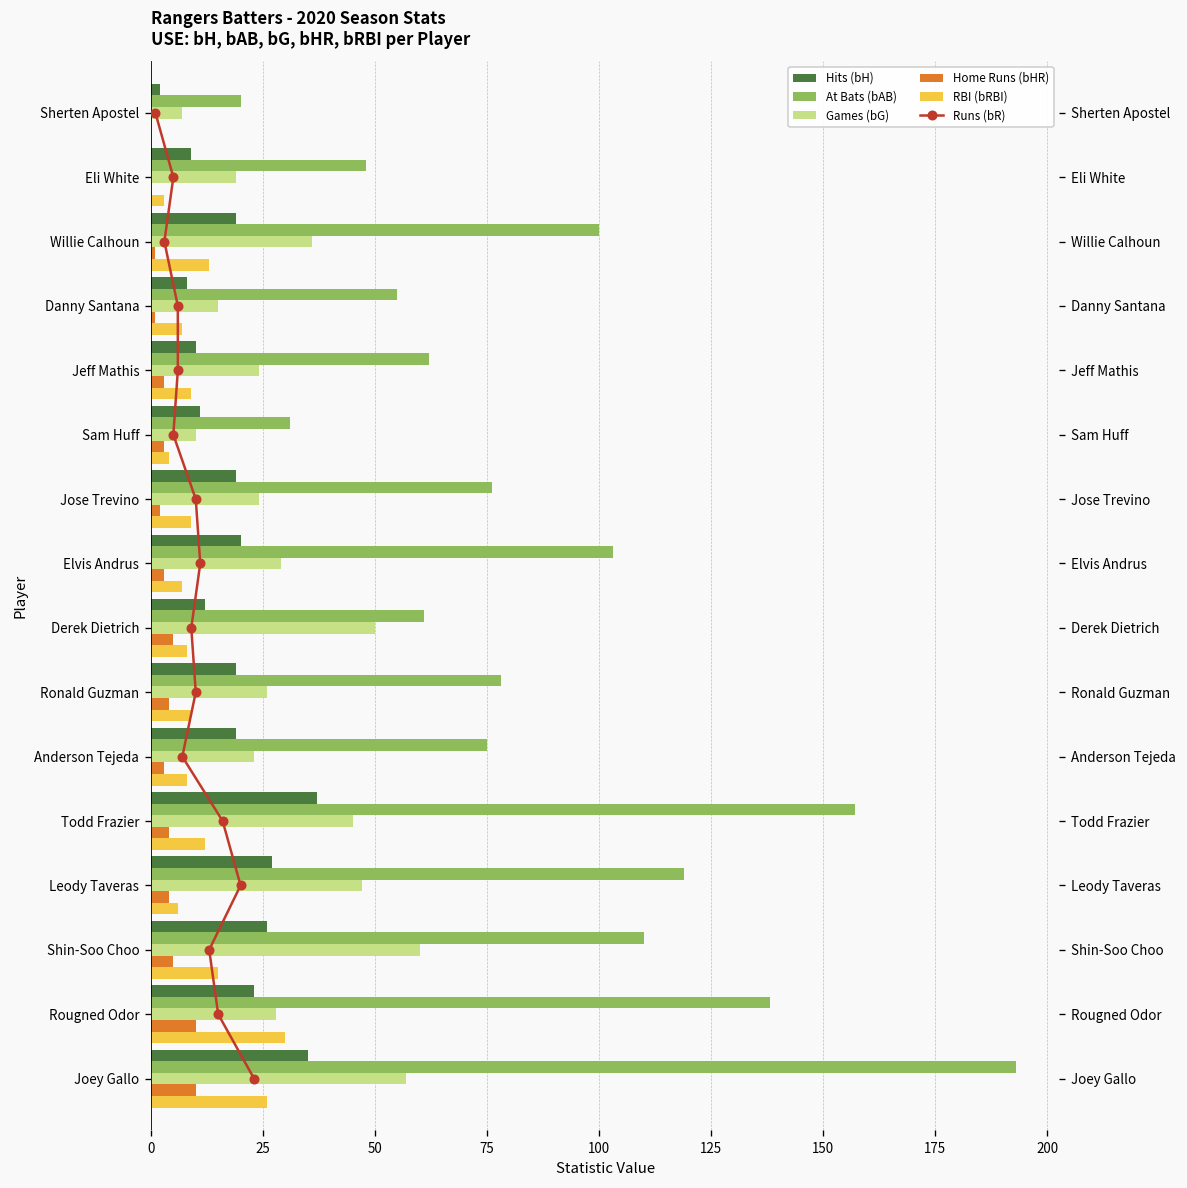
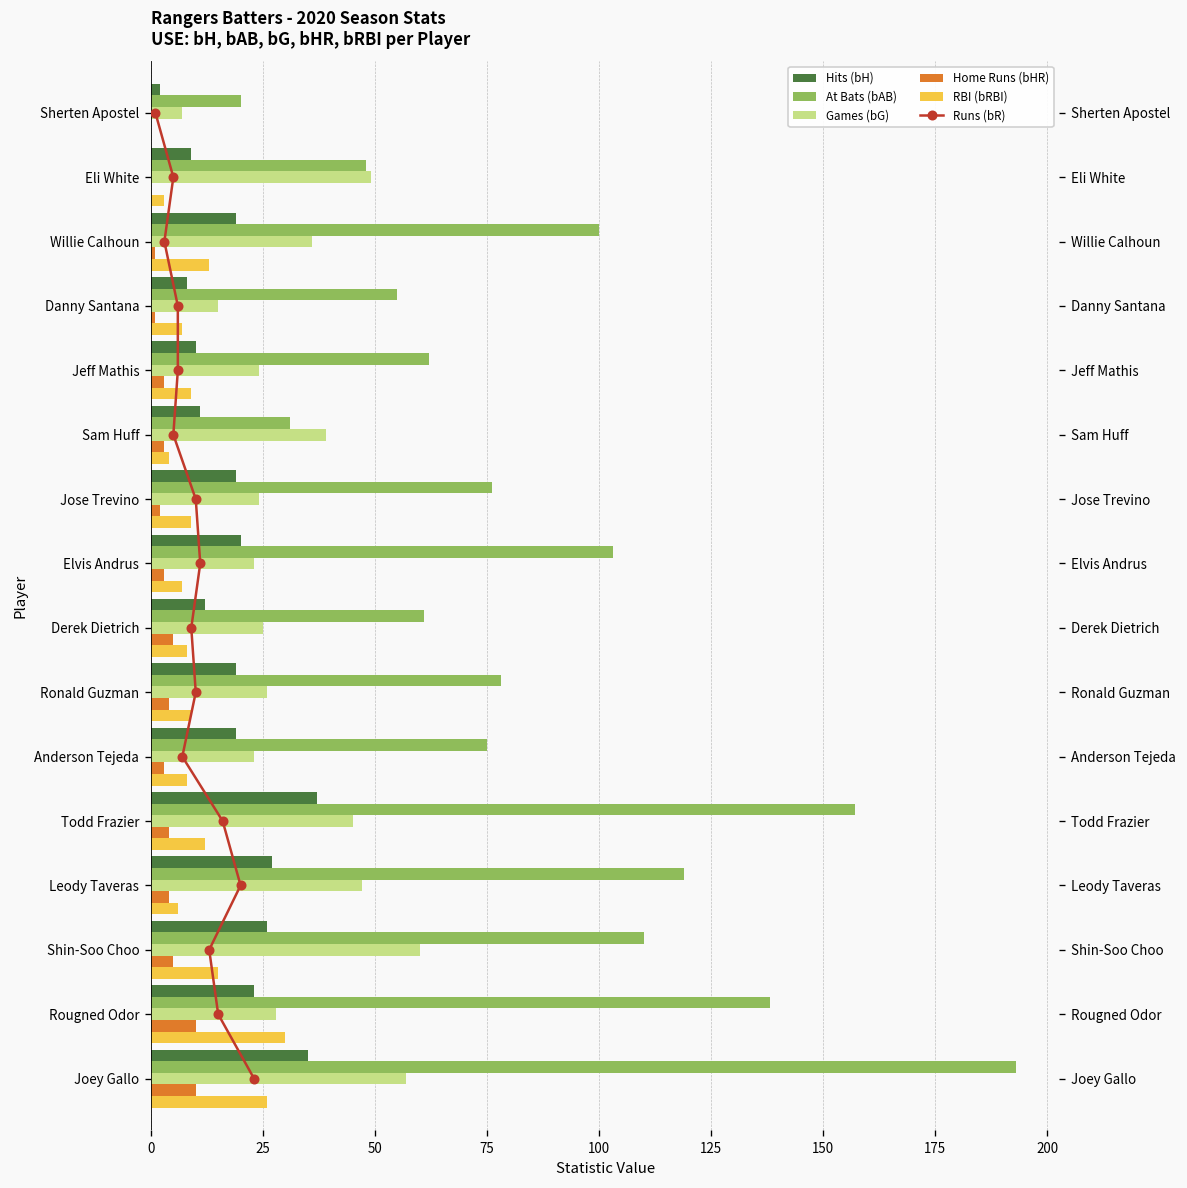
  {
    "Games (bG)": {
      "Sherten Apostel": 7,
-     "Eli White": 19,
+     "Eli White": 49,
      "Willie Calhoun": 36,
      "Danny Santana": 15,
      "Jeff Mathis": 24,
-     "Sam Huff": 10,
+     "Sam Huff": 39,
      "Jose Trevino": 24,
-     "Elvis Andrus": 29,
-     "Derek Dietrich": 50,
+     "Elvis Andrus": 23,
+     "Derek Dietrich": 25,
      "Ronald Guzman": 26,
      "Anderson Tejeda": 23,
      "Todd Frazier": 45,
      "Leody Taveras": 47,
      "Shin-Soo Choo": 60,
      "Rougned Odor": 28,
      "Joey Gallo": 57
    }
  }
